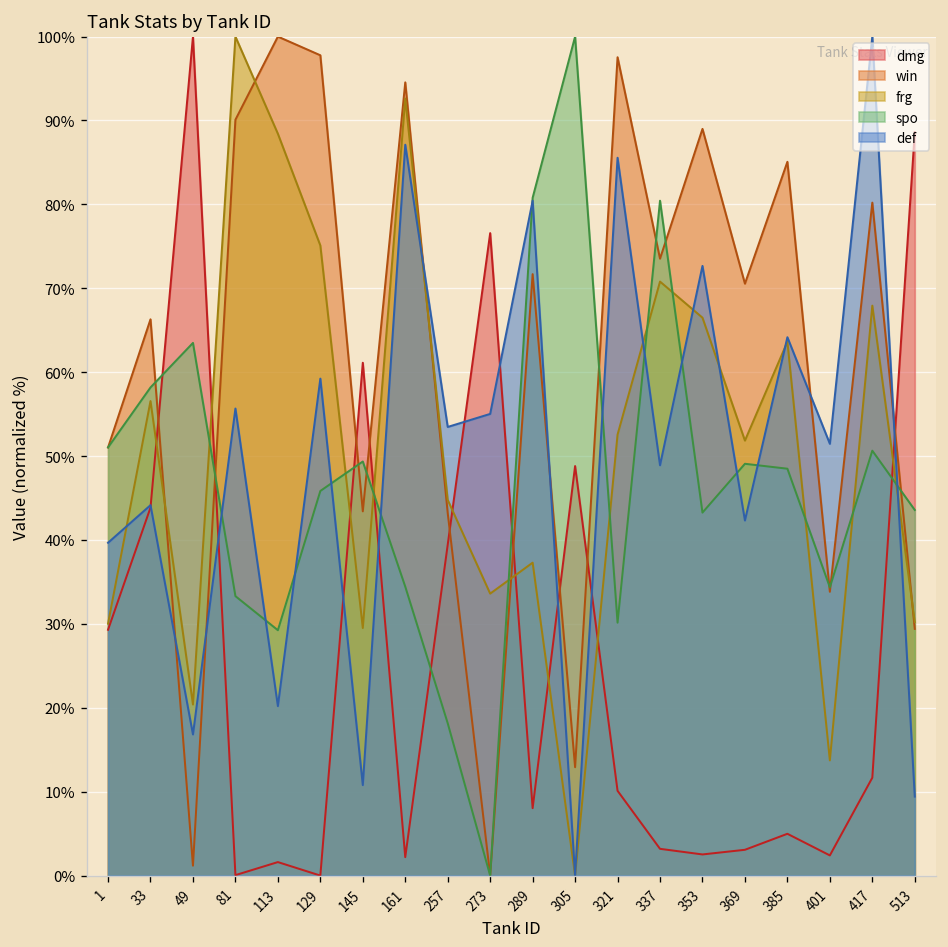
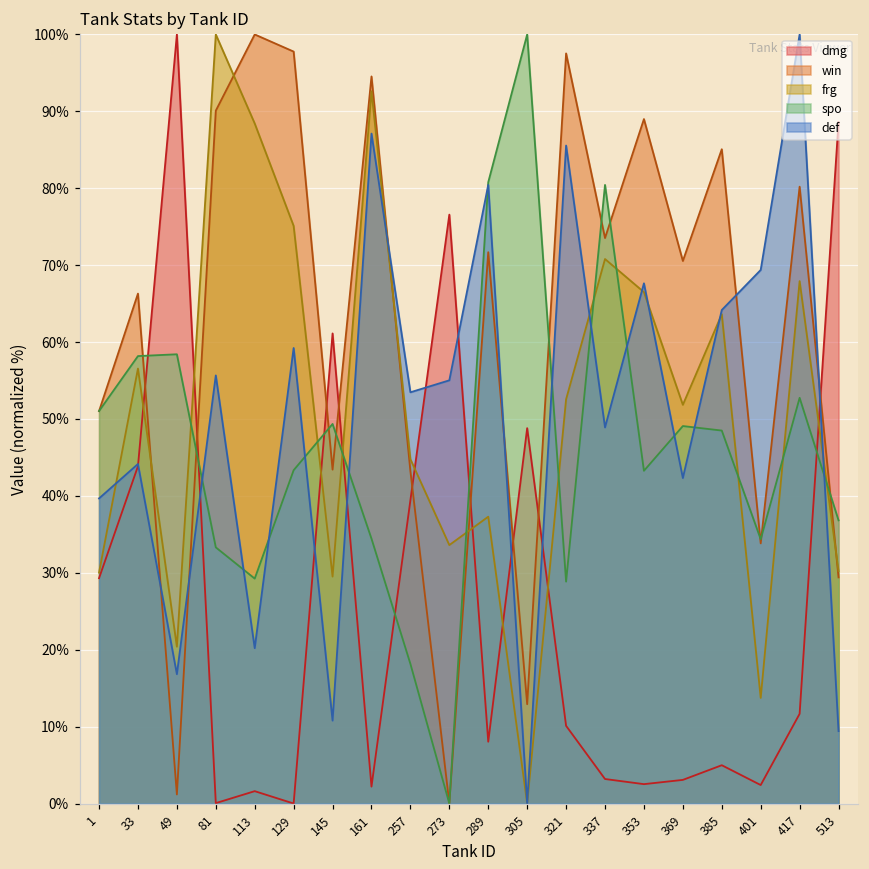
  {
    "spo": {
      "33": "58%",
-     "49": "63%",
+     "49": "58%",
      "81": "33%",
      "113": "29%",
-     "129": "46%",
+     "129": "43%",
      "145": "49%",
      "161": "34%",
      "257": "18%",
      "305": "100%",
-     "321": "30%",
+     "321": "29%",
      "337": "80%",
      "353": "43%",
      "369": "49%",
      "385": "48%",
      "401": "34%",
-     "417": "51%",
-     "513": "44%"
+     "417": "53%",
+     "513": "37%"
    },
    "def": {
      "1": "40%",
      "49": "17%",
      "81": "56%",
      "113": "20%",
      "129": "59%",
      "145": "11%",
      "161": "87%",
      "257": "53%",
      "273": "55%",
      "321": "86%",
      "337": "49%",
-     "353": "73%",
+     "353": "68%",
      "369": "42%",
      "385": "64%",
-     "401": "51%",
+     "401": "69%",
      "417": "100%",
      "513": "9%"
    }
  }
